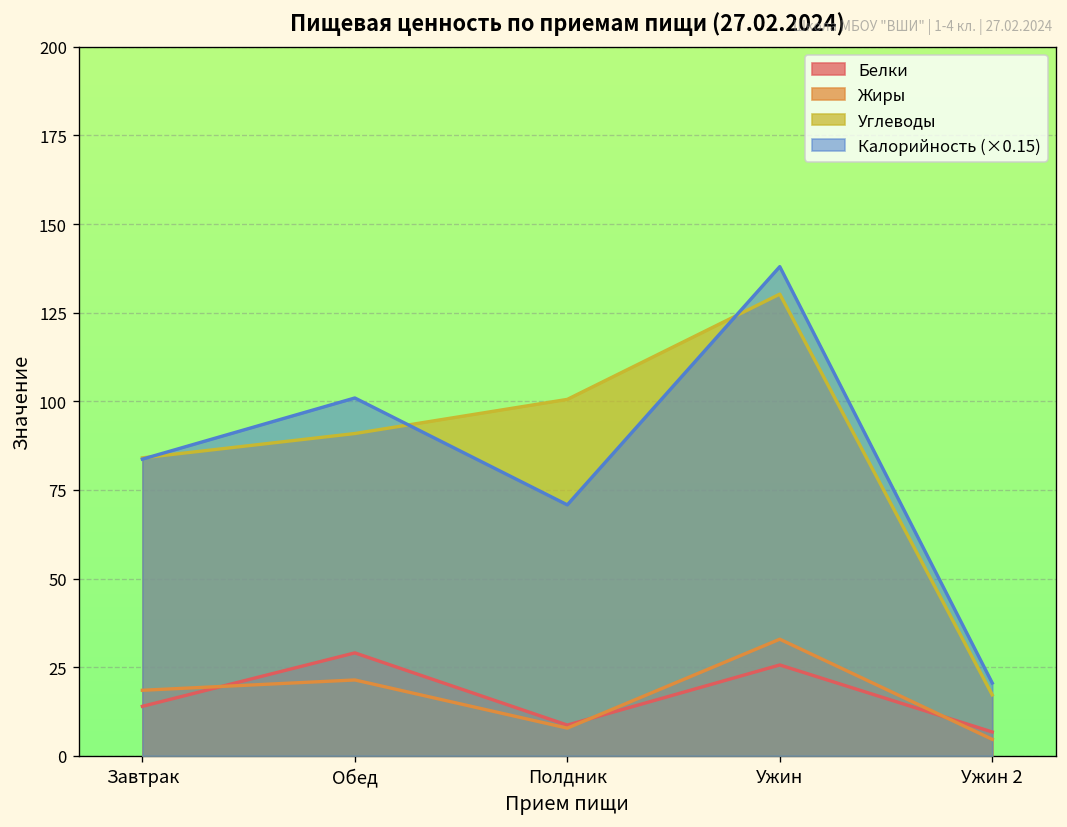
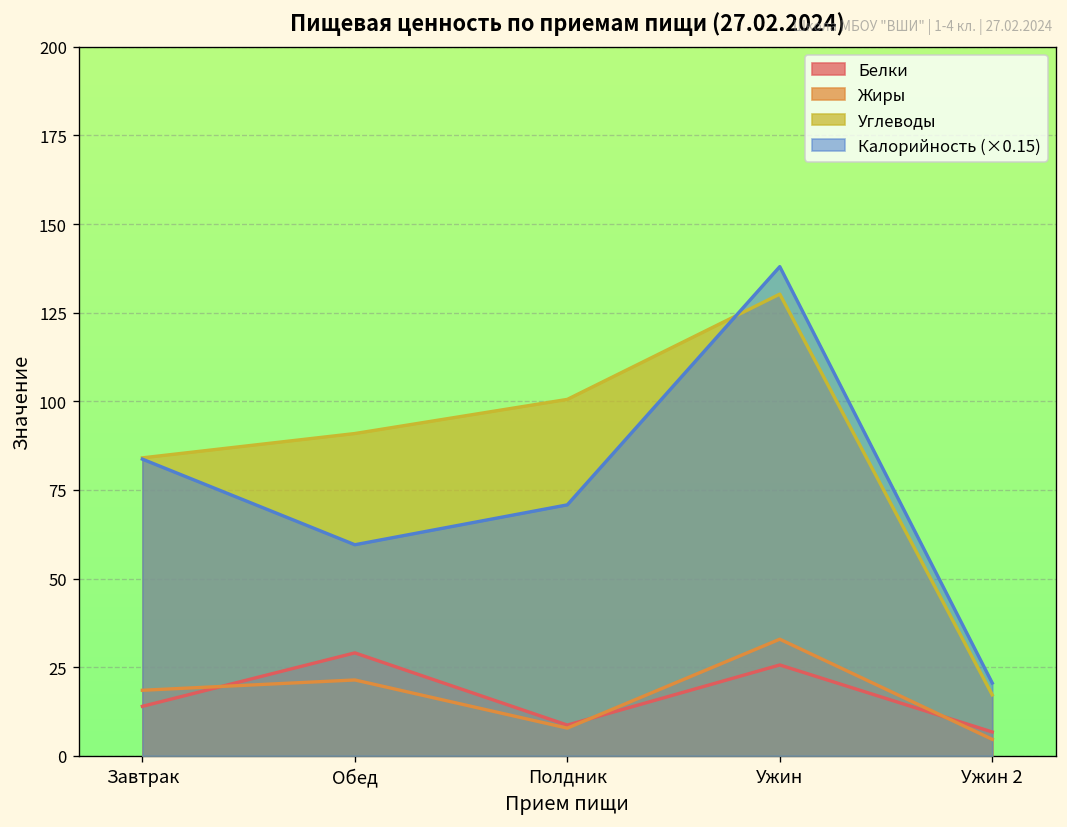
  {
    "Калорийность (×0.15)": {
-     "Обед": 101,
+     "Обед": 60,
      "Полдник": 71,
      "Ужин": 138,
      "Ужин 2": 21
    }
  }
